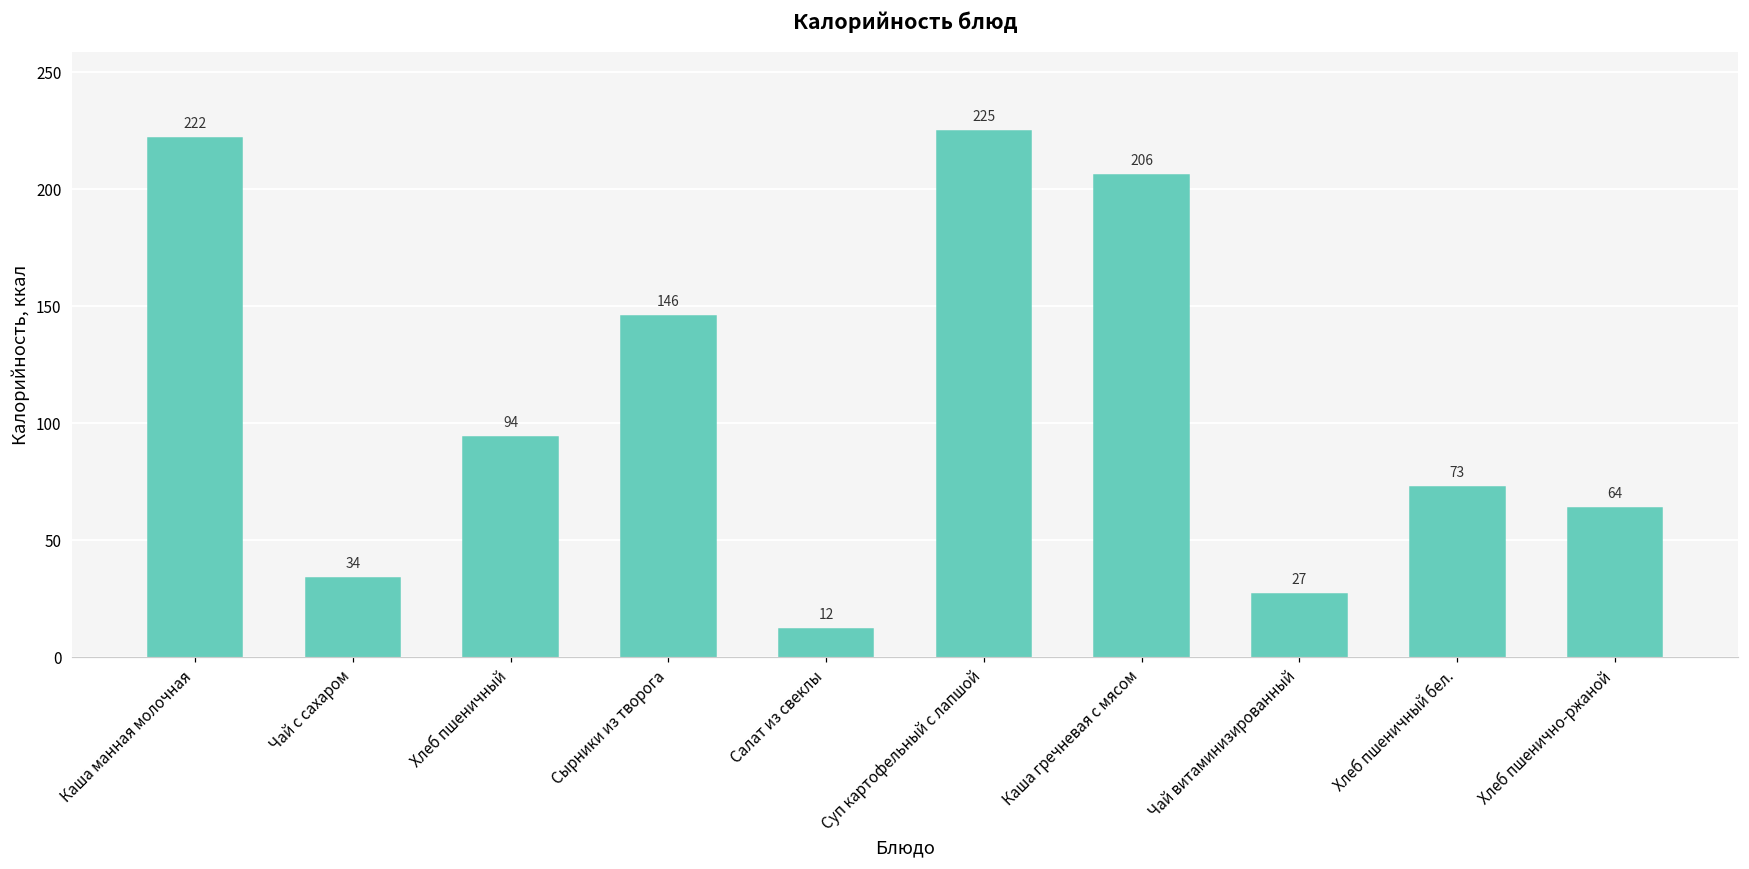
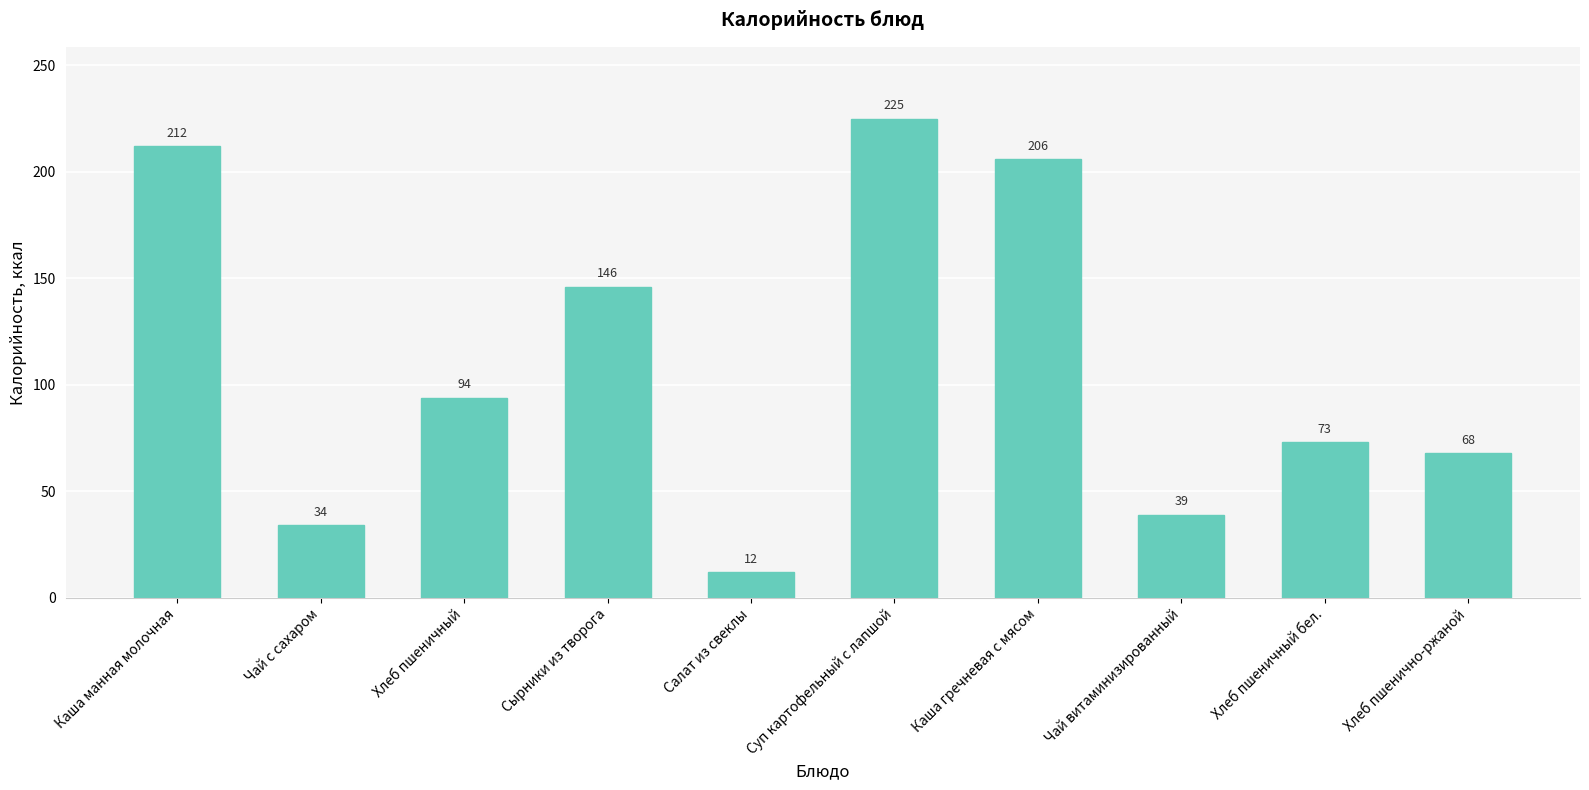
  {
-   "Каша манная молочная": 222,
+   "Каша манная молочная": 212,
    "Чай с сахаром": 34,
    "Хлеб пшеничный": 94,
    "Сырники из творога": 146,
    "Салат из свеклы": 12,
    "Суп картофельный с лапшой": 225,
    "Каша гречневая с мясом": 206,
-   "Чай витаминизированный": 27,
+   "Чай витаминизированный": 39,
    "Хлеб пшеничный бел.": 73,
-   "Хлеб пшенично-ржаной": 64
+   "Хлеб пшенично-ржаной": 68
  }
